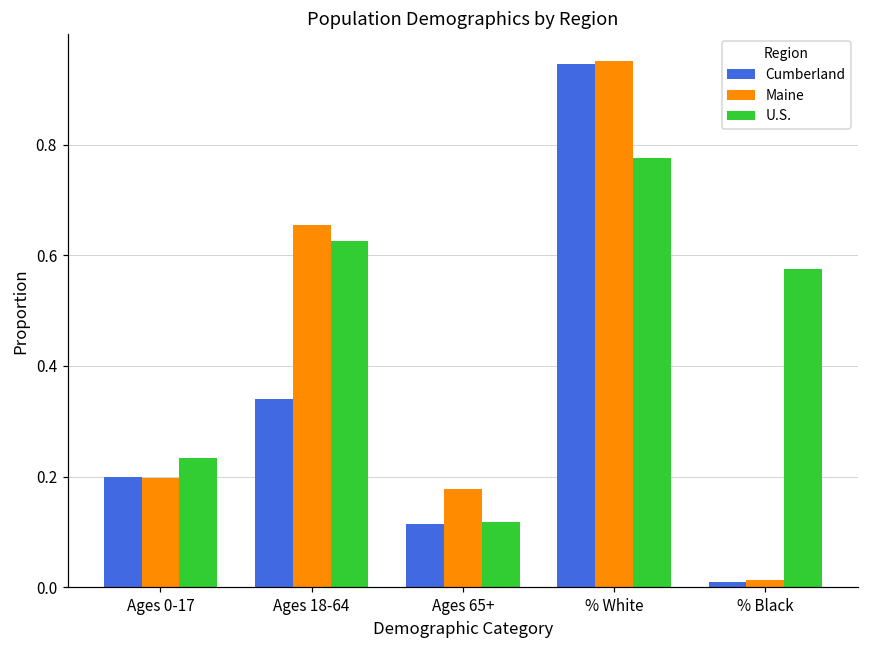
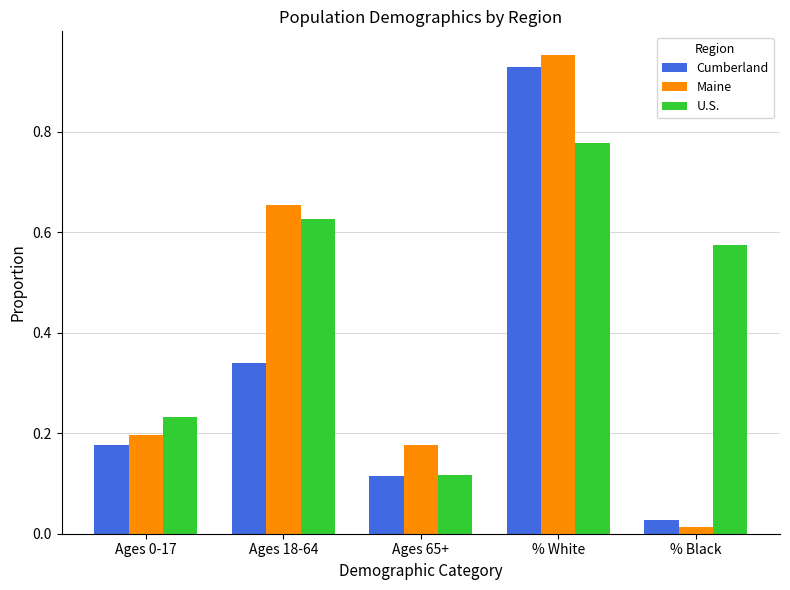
  {
    "Cumberland": {
-     "Ages 0-17": 0.20,
+     "Ages 0-17": 0.18,
      "Ages 18-64": 0.34,
      "Ages 65+": 0.11,
-     "% White": 0.95,
-     "% Black": 0.01
+     "% White": 0.93,
+     "% Black": 0.03
    },
    "Maine": {
      "Ages 0-17": 0.20,
      "Ages 18-64": 0.65,
      "Ages 65+": 0.18,
      "% White": 0.95,
      "% Black": 0.01
    },
    "U.S.": {
      "Ages 0-17": 0.23,
      "Ages 18-64": 0.63,
      "Ages 65+": 0.12,
      "% White": 0.78,
      "% Black": 0.58
    }
  }
